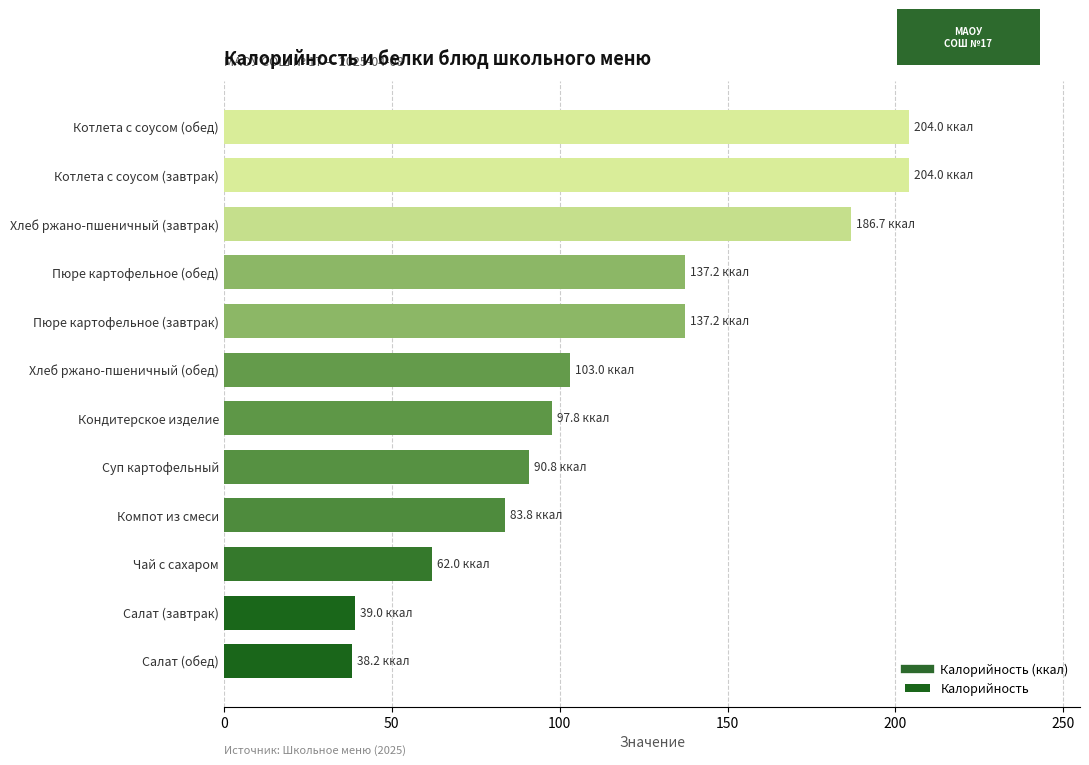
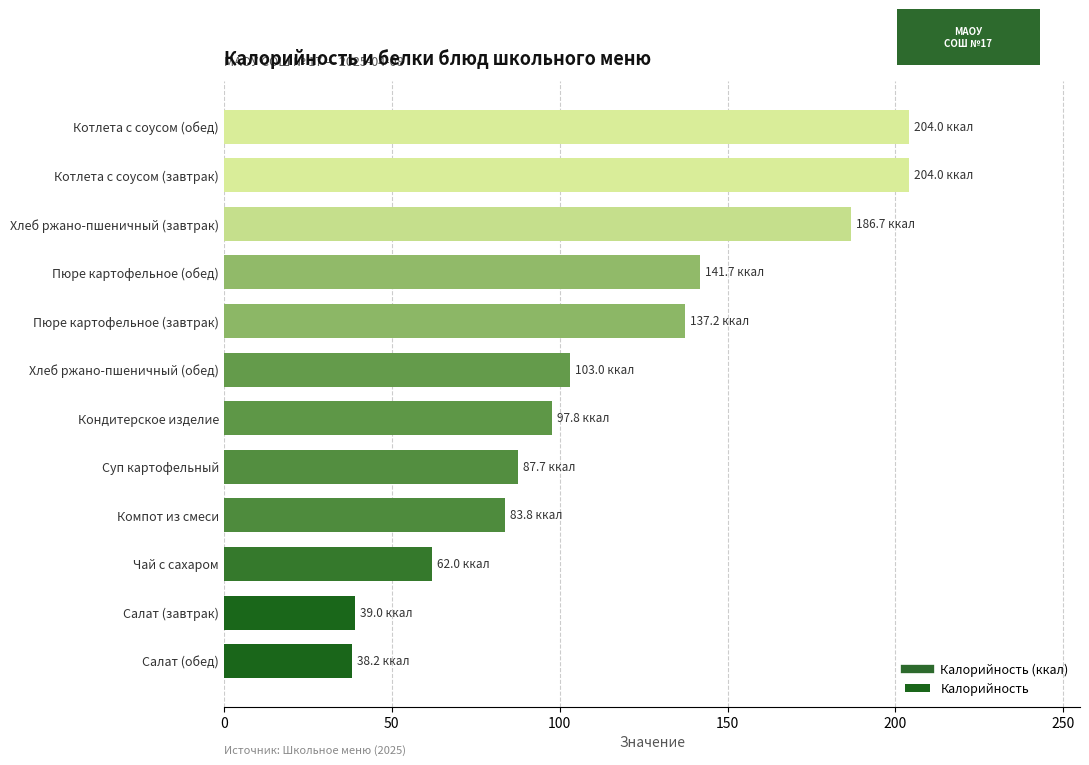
  {
    "Котлета с соусом (обед)": 204.0,
    "Котлета с соусом (завтрак)": 204.0,
    "Хлеб ржано-пшеничный (завтрак)": 186.7,
-   "Пюре картофельное (обед)": 137.2,
+   "Пюре картофельное (обед)": 141.7,
    "Пюре картофельное (завтрак)": 137.2,
    "Хлеб ржано-пшеничный (обед)": 103.0,
    "Кондитерское изделие": 97.8,
-   "Суп картофельный": 90.8,
+   "Суп картофельный": 87.7,
    "Компот из смеси": 83.8,
    "Чай с сахаром": 62.0,
    "Салат (завтрак)": 39.0,
    "Салат (обед)": 38.2
  }
